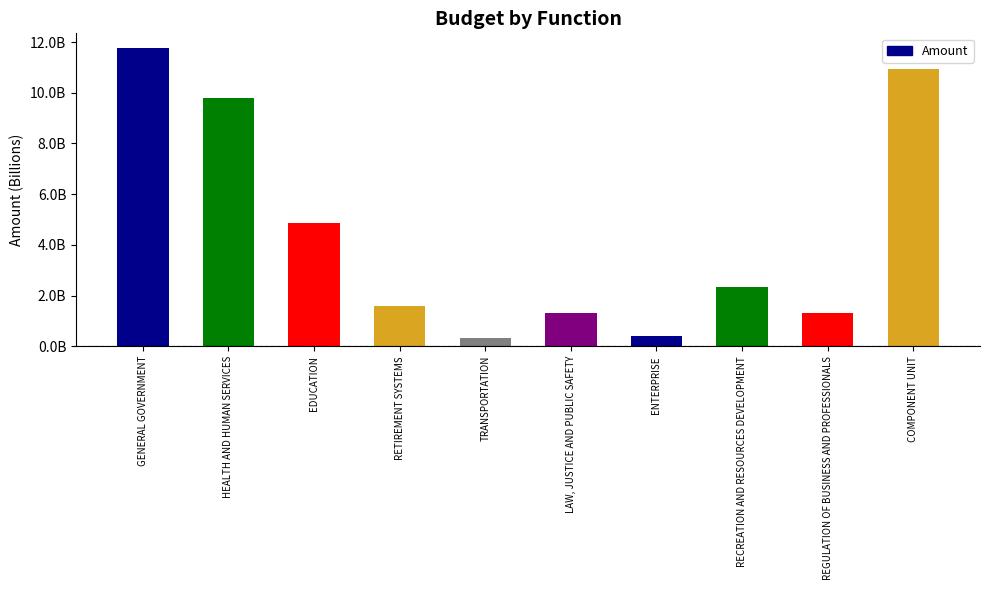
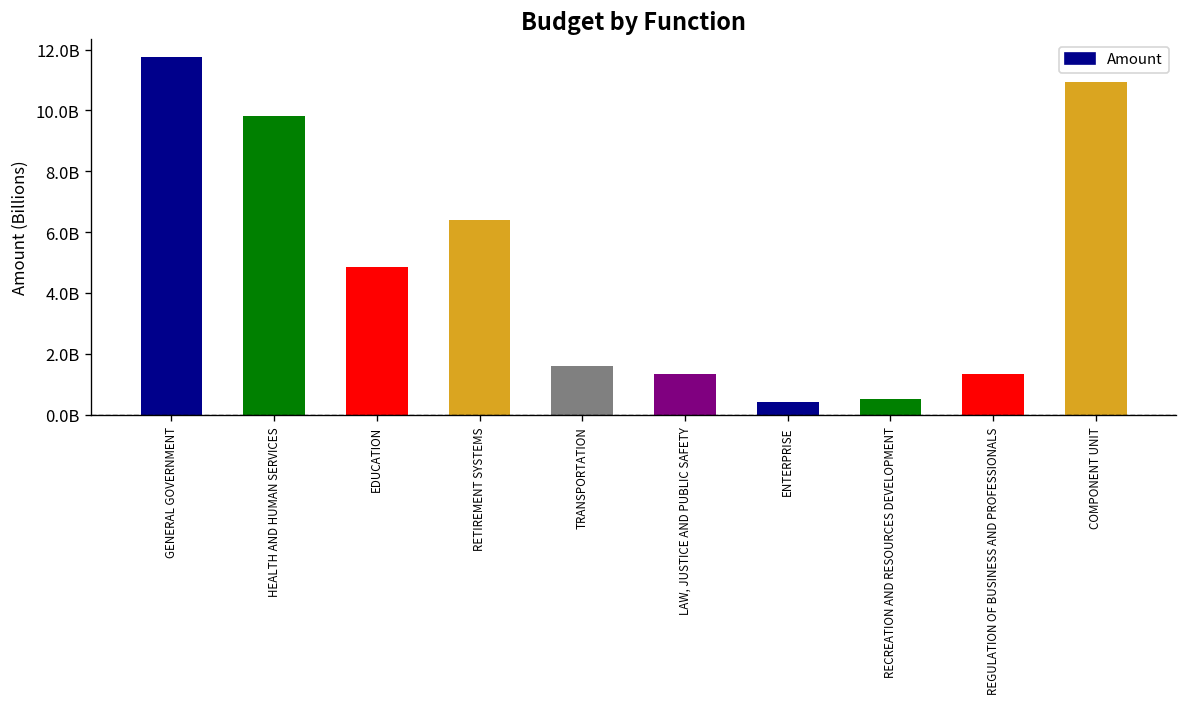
  {
    "GENERAL GOVERNMENT": 11800000000,
    "HEALTH AND HUMAN SERVICES": 9800000000,
    "EDUCATION": 4900000000,
-   "RETIREMENT SYSTEMS": 1600000000,
-   "TRANSPORTATION": 300000000,
+   "RETIREMENT SYSTEMS": 6400000000,
+   "TRANSPORTATION": 1600000000,
    "LAW, JUSTICE AND PUBLIC SAFETY": 1300000000,
    "ENTERPRISE": 400000000,
-   "RECREATION AND RESOURCES DEVELOPMENT": 2300000000,
+   "RECREATION AND RESOURCES DEVELOPMENT": 500000000,
    "REGULATION OF BUSINESS AND PROFESSIONALS": 1300000000,
    "COMPONENT UNIT": 10900000000
  }
